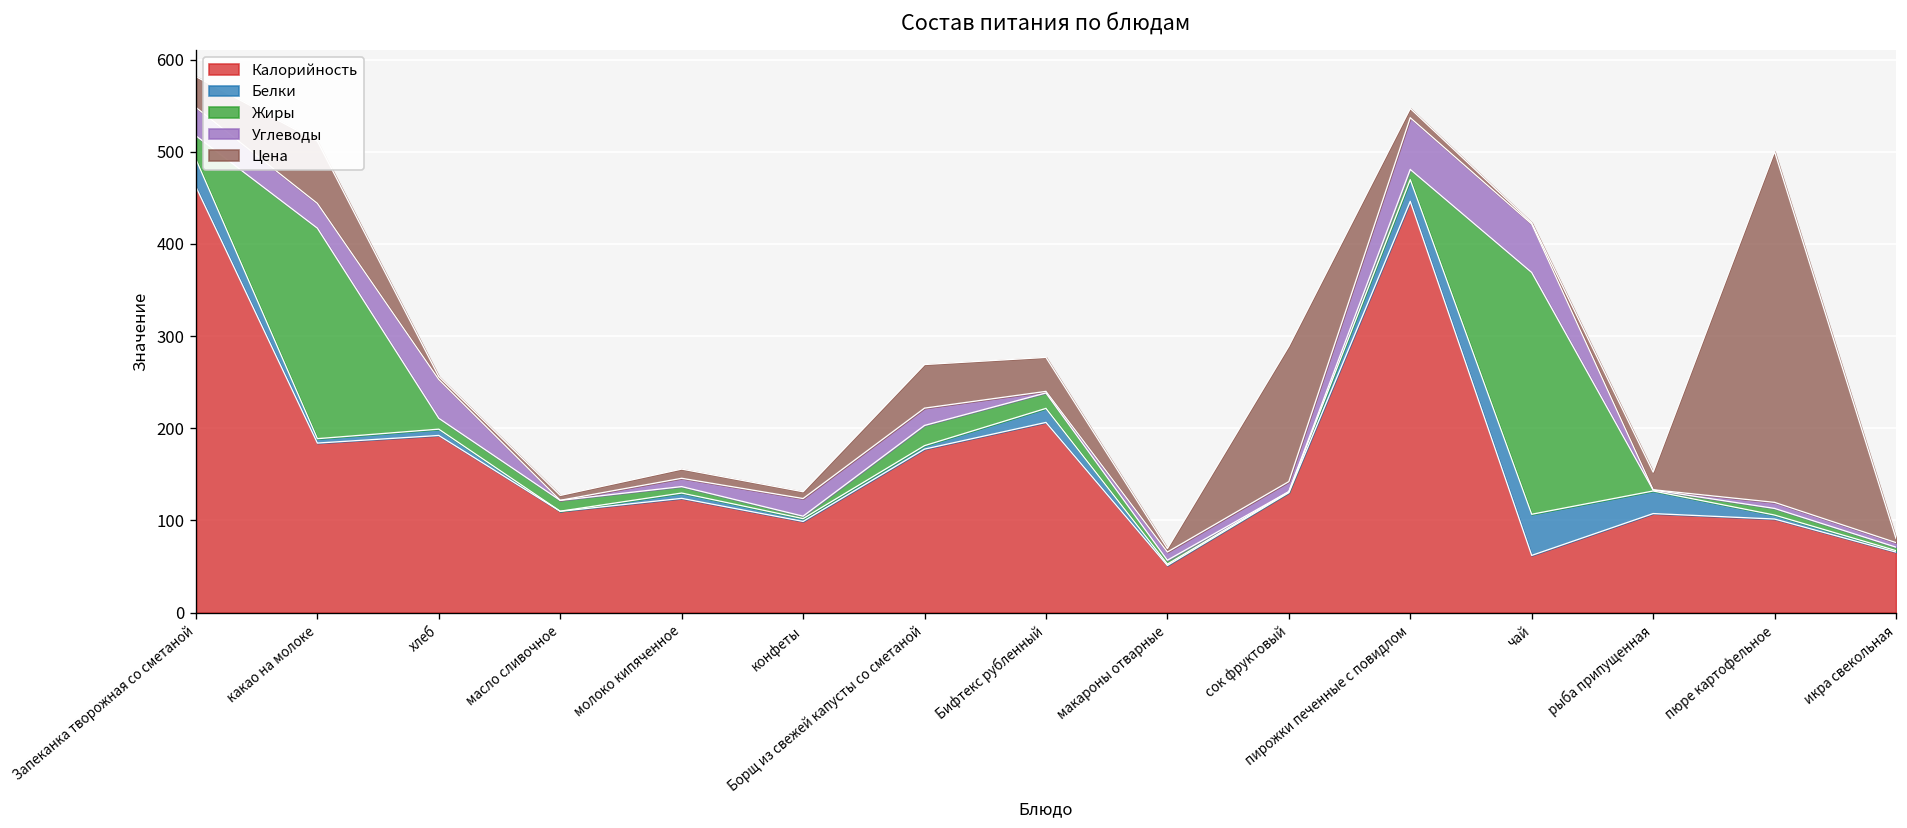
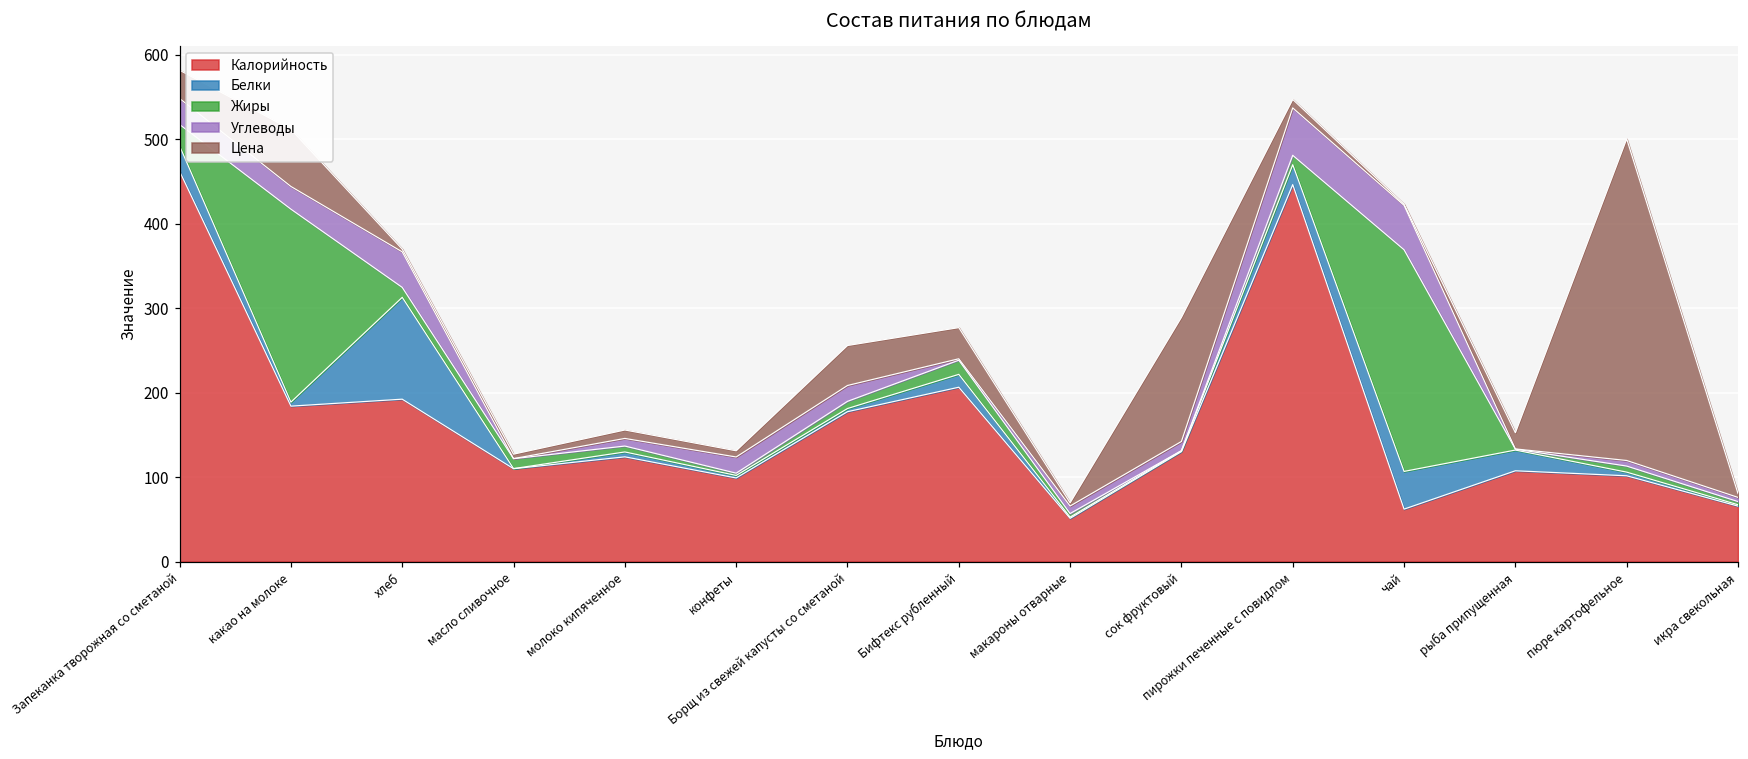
  {
    "Калорийность": {
      "Запеканка творожная со сметаной": 460,
      "какао на молоке": 180,
      "хлеб": 190,
      "молоко кипяченное": 120,
      "Борщ из свежей капусты со сметаной": 180,
      "Бифтекс рубленный": 210,
      "пирожки печенные с повидлом": 450,
      "чай": 60,
      "рыба припущенная": 110,
      "пюре картофельное": 100
    },
    "Белки": {
      "Запеканка творожная со сметаной": 30,
      "какао на молоке": 0,
-     "хлеб": 10,
+     "хлеб": 120,
      "молоко кипяченное": 10,
      "Борщ из свежей капусты со сметаной": 0,
      "Бифтекс рубленный": 20,
      "пирожки печенные с повидлом": 20,
      "чай": 40,
      "пюре картофельное": 0
    },
    "Жиры": {
      "Запеканка творожная со сметаной": 30,
      "какао на молоке": 230,
      "хлеб": 10,
      "молоко кипяченное": 10,
-     "Борщ из свежей капусты со сметаной": 20,
+     "Борщ из свежей капусты со сметаной": 10,
      "макароны отварные": 0,
      "пирожки печенные с повидлом": 10,
      "чай": 260,
      "пюре картофельное": 10,
      "икра свекольная": 0
    },
    "Углеводы": {
      "Запеканка творожная со сметаной": 30,
      "какао на молоке": 30,
      "молоко кипяченное": 10,
      "конфеты": 20,
      "Борщ из свежей капусты со сметаной": 20,
      "макароны отварные": 10,
      "сок фруктовый": 10,
      "пирожки печенные с повидлом": 60,
      "пюре картофельное": 10,
      "икра свекольная": 0
    },
    "Цена": {
      "Запеканка творожная со сметаной": 30,
      "масло сливочное": 10,
      "молоко кипяченное": 10,
      "конфеты": 10,
      "Борщ из свежей капусты со сметаной": 50,
      "Бифтекс рубленный": 40,
      "макароны отварные": 0,
      "сок фруктовый": 150,
      "пирожки печенные с повидлом": 10,
      "рыба припущенная": 20,
      "пюре картофельное": 380,
      "икра свекольная": 0
    }
  }
